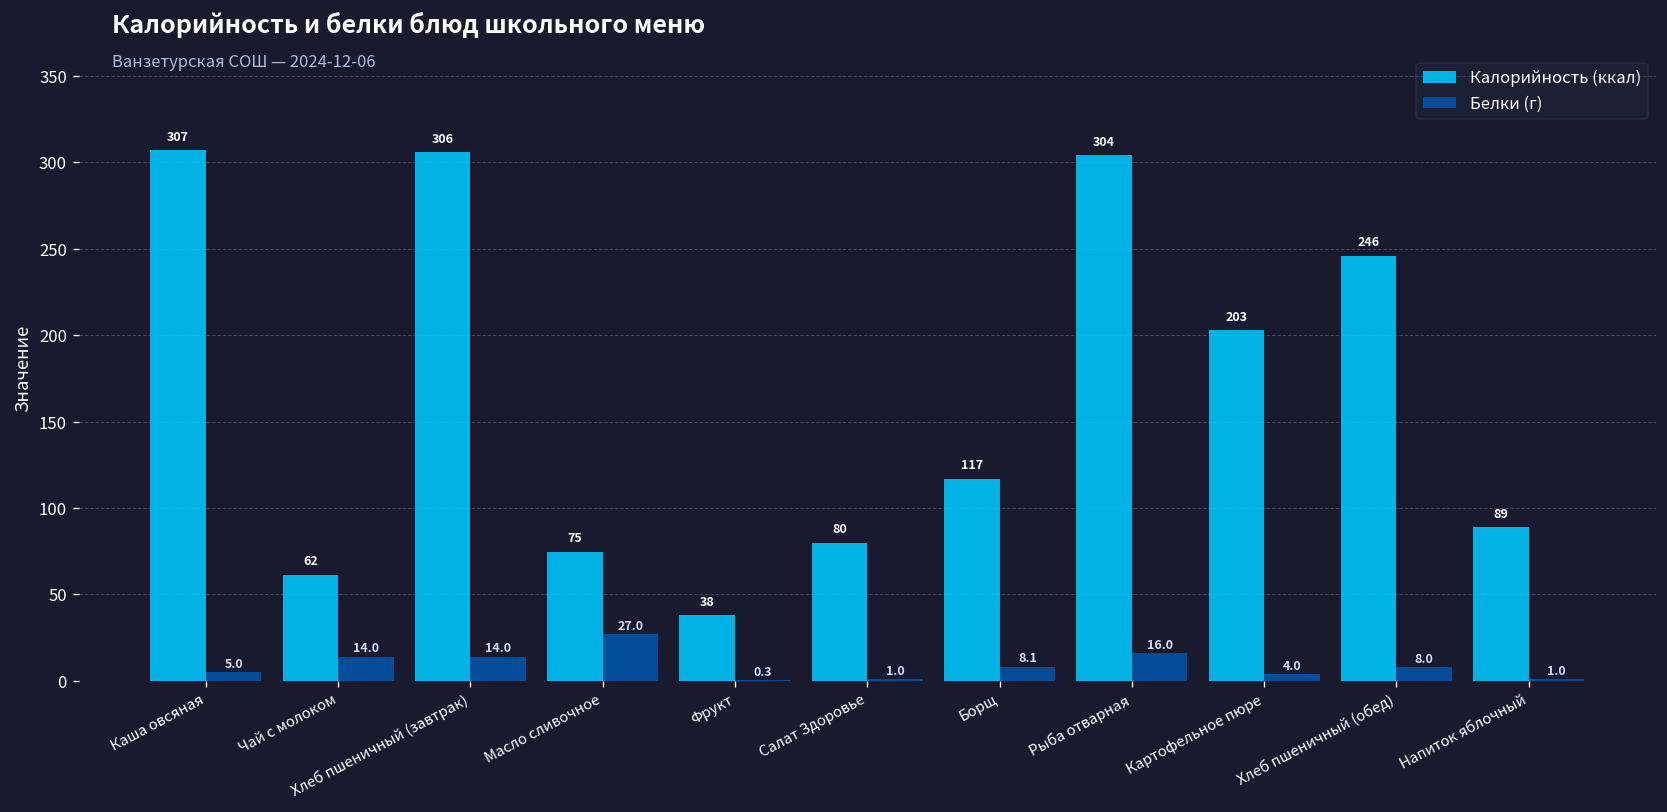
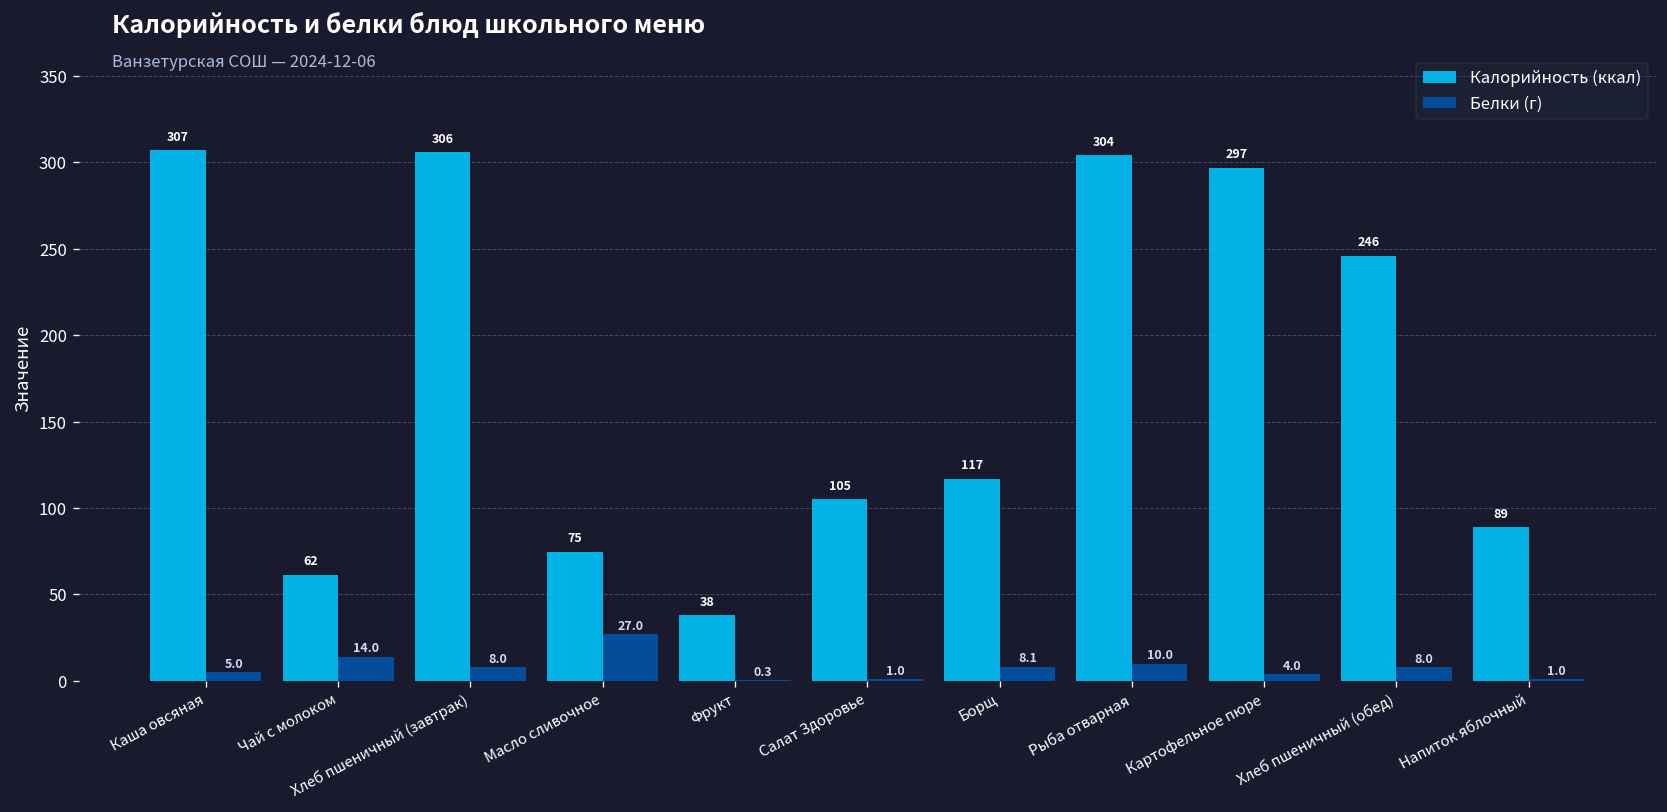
  {
    "Калорийность (ккал)": {
      "Каша овсяная": 307,
      "Чай с молоком": 62,
      "Хлеб пшеничный (завтрак)": 306,
      "Масло сливочное": 75,
      "Фрукт": 38,
-     "Салат Здоровье": 80,
+     "Салат Здоровье": 105,
      "Борщ": 117,
      "Рыба отварная": 304,
-     "Картофельное пюре": 203,
+     "Картофельное пюре": 297,
      "Хлеб пшеничный (обед)": 246,
      "Напиток яблочный": 89
    },
    "Белки (г)": {
      "Каша овсяная": 5.0,
      "Чай с молоком": 14.0,
-     "Хлеб пшеничный (завтрак)": 14.0,
+     "Хлеб пшеничный (завтрак)": 8.0,
      "Масло сливочное": 27.0,
      "Фрукт": 0.3,
      "Салат Здоровье": 1.0,
      "Борщ": 8.1,
-     "Рыба отварная": 16.0,
+     "Рыба отварная": 10.0,
      "Картофельное пюре": 4.0,
      "Хлеб пшеничный (обед)": 8.0,
      "Напиток яблочный": 1.0
    }
  }
